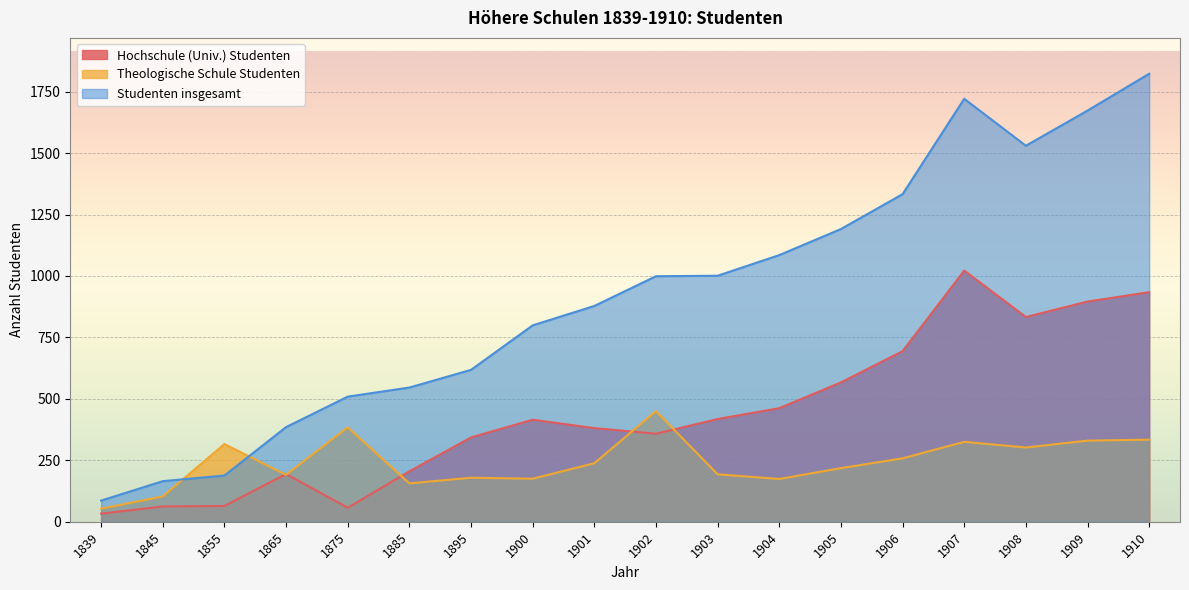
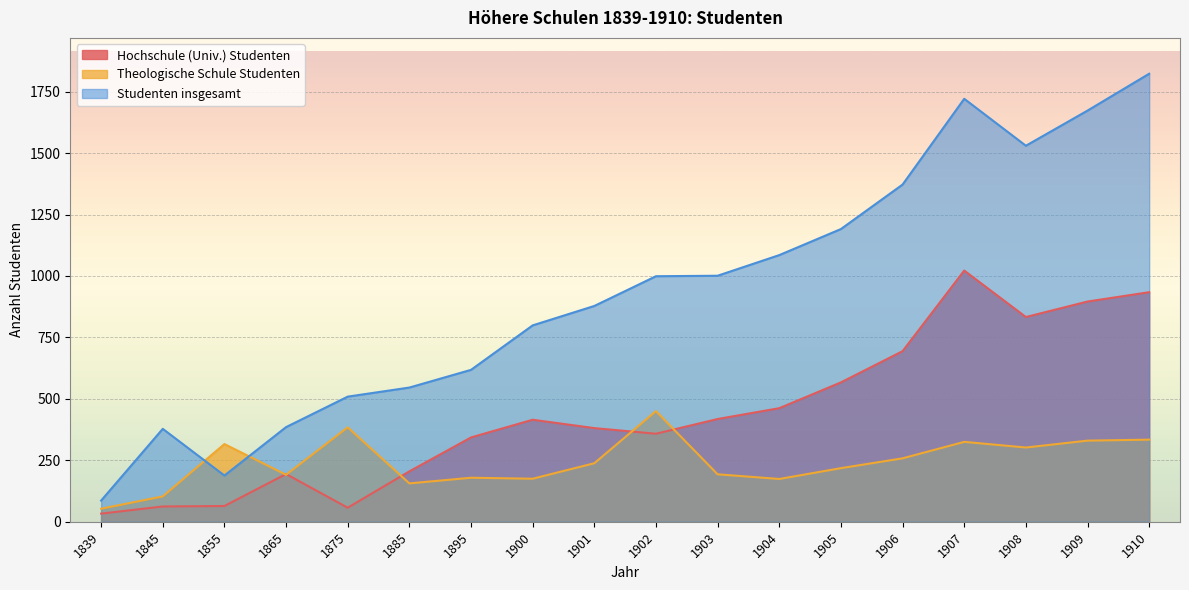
  {
    "Hochschule (Univ.) Studenten": {
      "1839": 30,
      "1845": 60,
      "1855": 60,
      "1875": 60,
      "1885": 210,
      "1895": 340,
      "1900": 420,
      "1901": 380,
      "1902": 360,
      "1903": 420,
      "1904": 460,
      "1905": 570,
      "1906": 690,
      "1907": 1020,
      "1908": 830,
      "1909": 900,
      "1910": 930
    },
    "Theologische Schule Studenten": {
      "1839": 50,
      "1845": 100,
      "1855": 320,
      "1875": 380,
      "1885": 160,
      "1895": 180,
      "1900": 180,
      "1901": 240,
      "1902": 450,
      "1903": 190,
      "1904": 170,
      "1905": 220,
      "1906": 260,
      "1907": 330,
      "1908": 300,
      "1909": 330,
      "1910": 330
    },
    "Studenten insgesamt": {
      "1839": 90,
-     "1845": 170,
+     "1845": 380,
      "1855": 190,
      "1865": 390,
      "1875": 510,
      "1885": 550,
      "1895": 620,
      "1900": 800,
      "1901": 880,
      "1902": 1000,
      "1903": 1000,
      "1904": 1090,
      "1905": 1190,
-     "1906": 1330,
+     "1906": 1370,
      "1907": 1720,
      "1908": 1530,
      "1909": 1670,
      "1910": 1820
    }
  }
